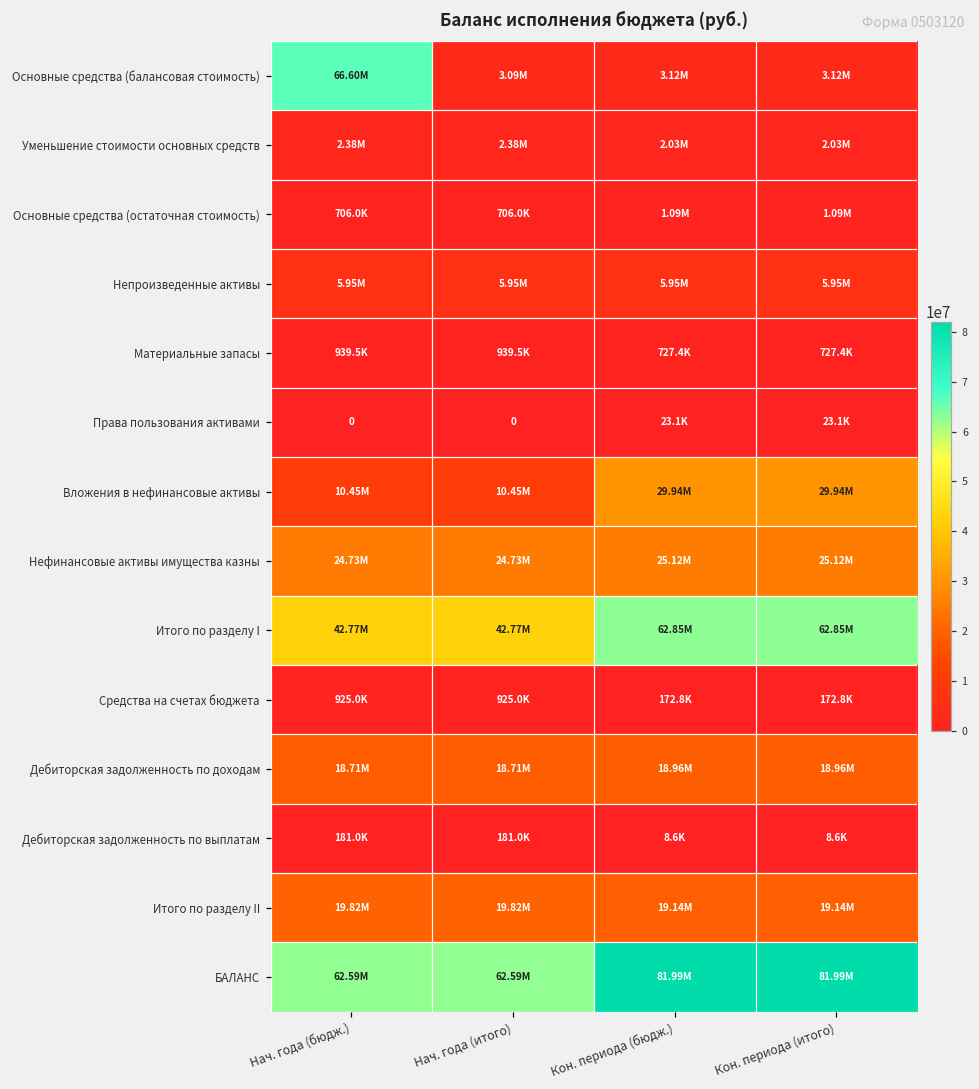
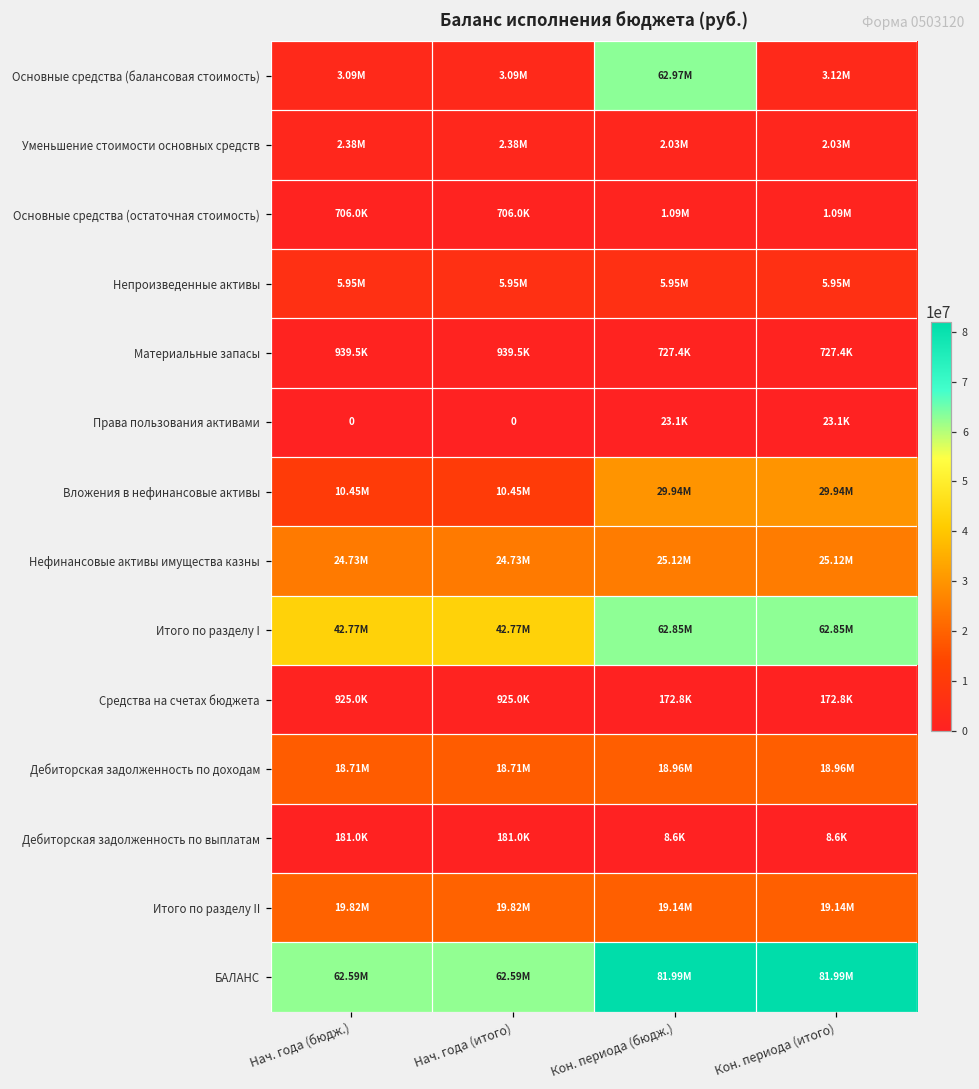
  {
    "Основные средства (балансовая стоимость)": {
-     "Нач. года (бюдж.)": "66.60M",
+     "Нач. года (бюдж.)": "3.09M",
      "Нач. года (итого)": "3.09M",
-     "Кон. периода (бюдж.)": "3.12M",
+     "Кон. периода (бюдж.)": "62.97M",
      "Кон. периода (итого)": "3.12M"
    },
    "Уменьшение стоимости основных средств": {
      "Нач. года (бюдж.)": "2.38M",
      "Нач. года (итого)": "2.38M",
      "Кон. периода (бюдж.)": "2.03M",
      "Кон. периода (итого)": "2.03M"
    },
    "Основные средства (остаточная стоимость)": {
      "Нач. года (бюдж.)": "706.0K",
      "Нач. года (итого)": "706.0K",
      "Кон. периода (бюдж.)": "1.09M",
      "Кон. периода (итого)": "1.09M"
    },
    "Непроизведенные активы": {
      "Нач. года (бюдж.)": "5.95M",
      "Нач. года (итого)": "5.95M",
      "Кон. периода (бюдж.)": "5.95M",
      "Кон. периода (итого)": "5.95M"
    },
    "Материальные запасы": {
      "Нач. года (бюдж.)": "939.5K",
      "Нач. года (итого)": "939.5K",
      "Кон. периода (бюдж.)": "727.4K",
      "Кон. периода (итого)": "727.4K"
    },
    "Права пользования активами": {
      "Нач. года (бюдж.)": "0",
      "Нач. года (итого)": "0",
      "Кон. периода (бюдж.)": "23.1K",
      "Кон. периода (итого)": "23.1K"
    },
    "Вложения в нефинансовые активы": {
      "Нач. года (бюдж.)": "10.45M",
      "Нач. года (итого)": "10.45M",
      "Кон. периода (бюдж.)": "29.94M",
      "Кон. периода (итого)": "29.94M"
    },
    "Нефинансовые активы имущества казны": {
      "Нач. года (бюдж.)": "24.73M",
      "Нач. года (итого)": "24.73M",
      "Кон. периода (бюдж.)": "25.12M",
      "Кон. периода (итого)": "25.12M"
    },
    "Итого по разделу I": {
      "Нач. года (бюдж.)": "42.77M",
      "Нач. года (итого)": "42.77M",
      "Кон. периода (бюдж.)": "62.85M",
      "Кон. периода (итого)": "62.85M"
    },
    "Средства на счетах бюджета": {
      "Нач. года (бюдж.)": "925.0K",
      "Нач. года (итого)": "925.0K",
      "Кон. периода (бюдж.)": "172.8K",
      "Кон. периода (итого)": "172.8K"
    },
    "Дебиторская задолженность по доходам": {
      "Нач. года (бюдж.)": "18.71M",
      "Нач. года (итого)": "18.71M",
      "Кон. периода (бюдж.)": "18.96M",
      "Кон. периода (итого)": "18.96M"
    },
    "Дебиторская задолженность по выплатам": {
      "Нач. года (бюдж.)": "181.0K",
      "Нач. года (итого)": "181.0K",
      "Кон. периода (бюдж.)": "8.6K",
      "Кон. периода (итого)": "8.6K"
    },
    "Итого по разделу II": {
      "Нач. года (бюдж.)": "19.82M",
      "Нач. года (итого)": "19.82M",
      "Кон. периода (бюдж.)": "19.14M",
      "Кон. периода (итого)": "19.14M"
    },
    "БАЛАНС": {
      "Нач. года (бюдж.)": "62.59M",
      "Нач. года (итого)": "62.59M",
      "Кон. периода (бюдж.)": "81.99M",
      "Кон. периода (итого)": "81.99M"
    }
  }
